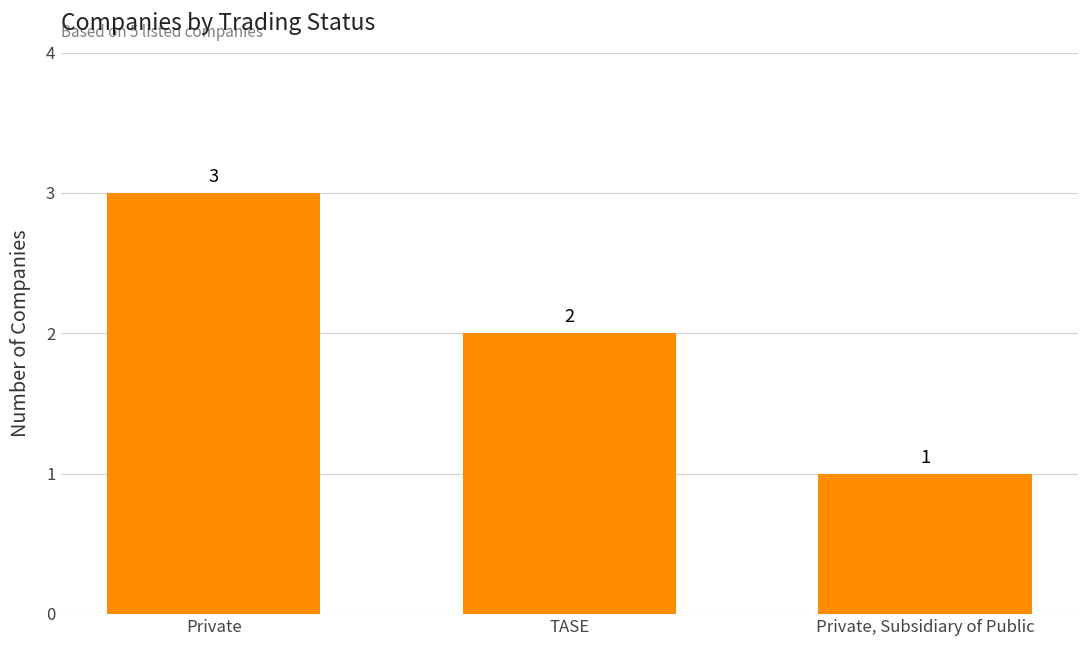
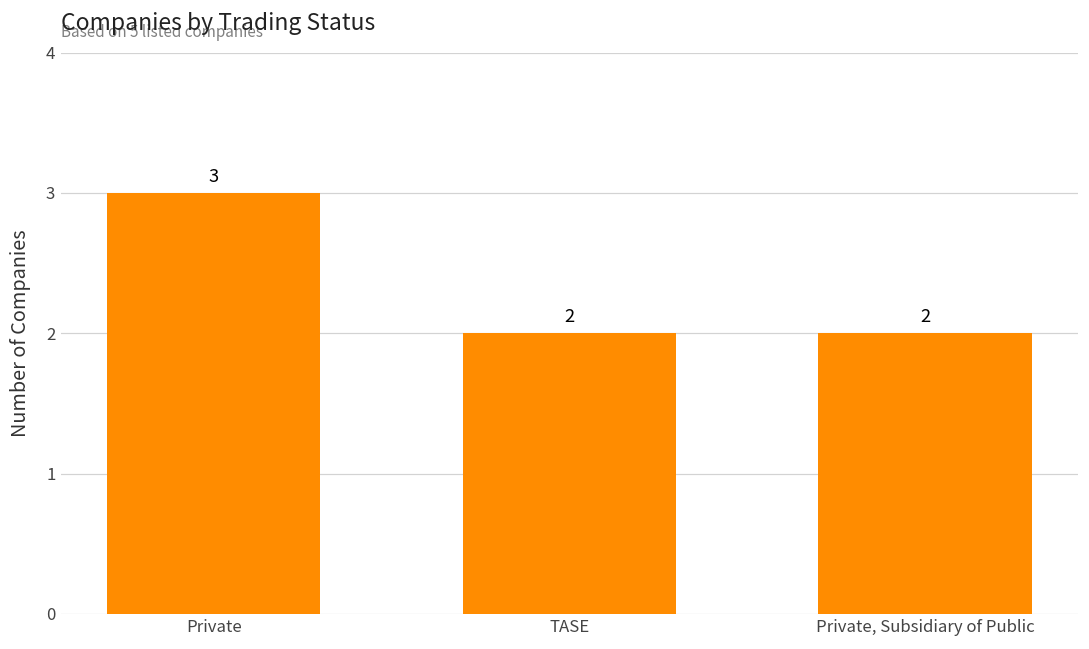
  {
    "Private": 3,
    "TASE": 2,
-   "Private, Subsidiary of Public": 1
+   "Private, Subsidiary of Public": 2
  }
